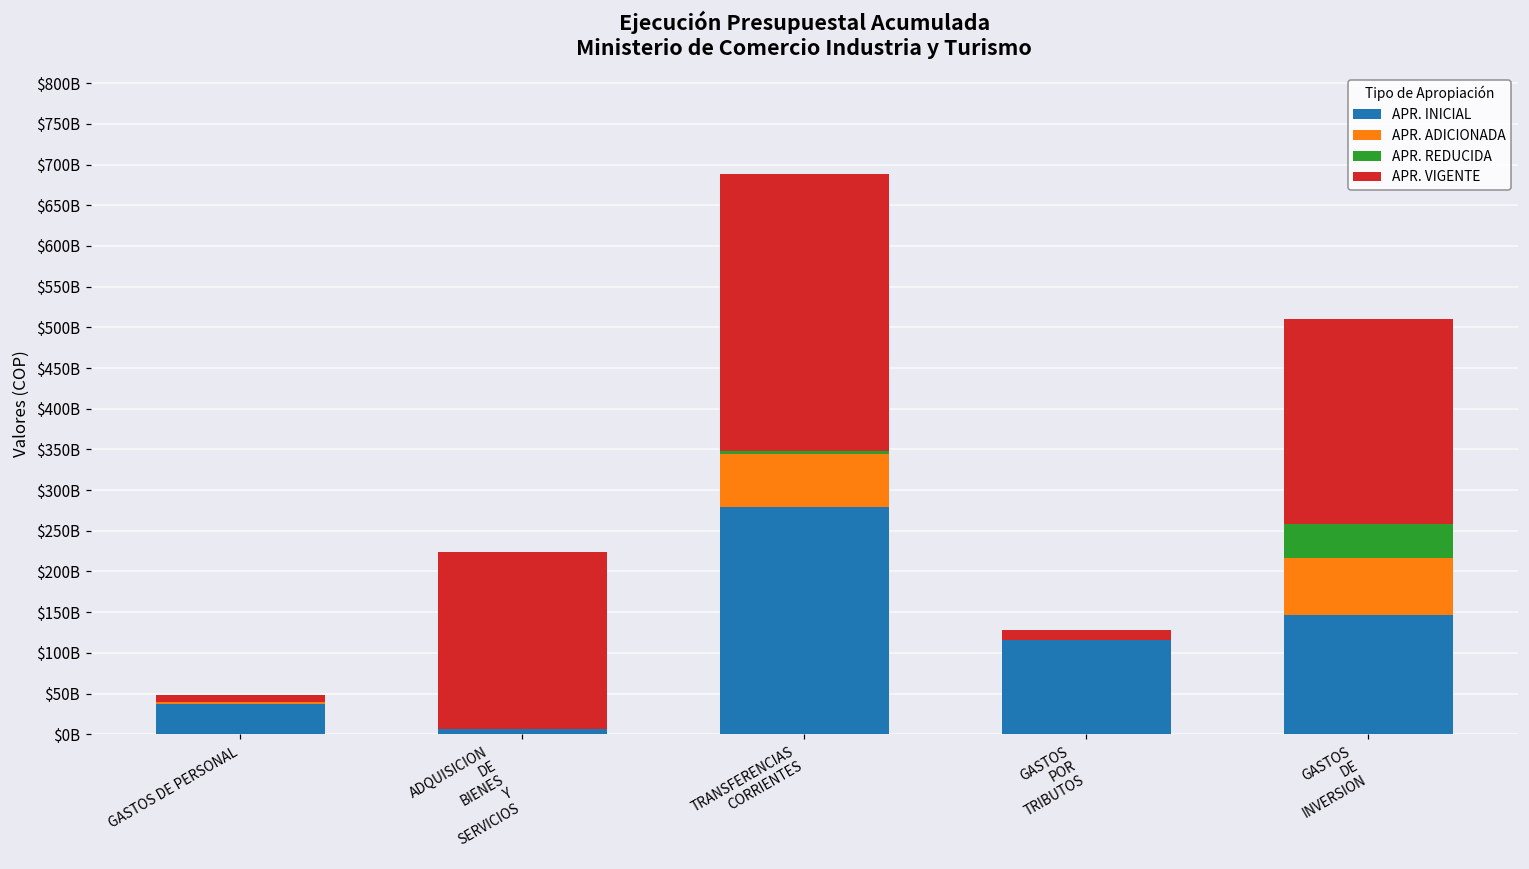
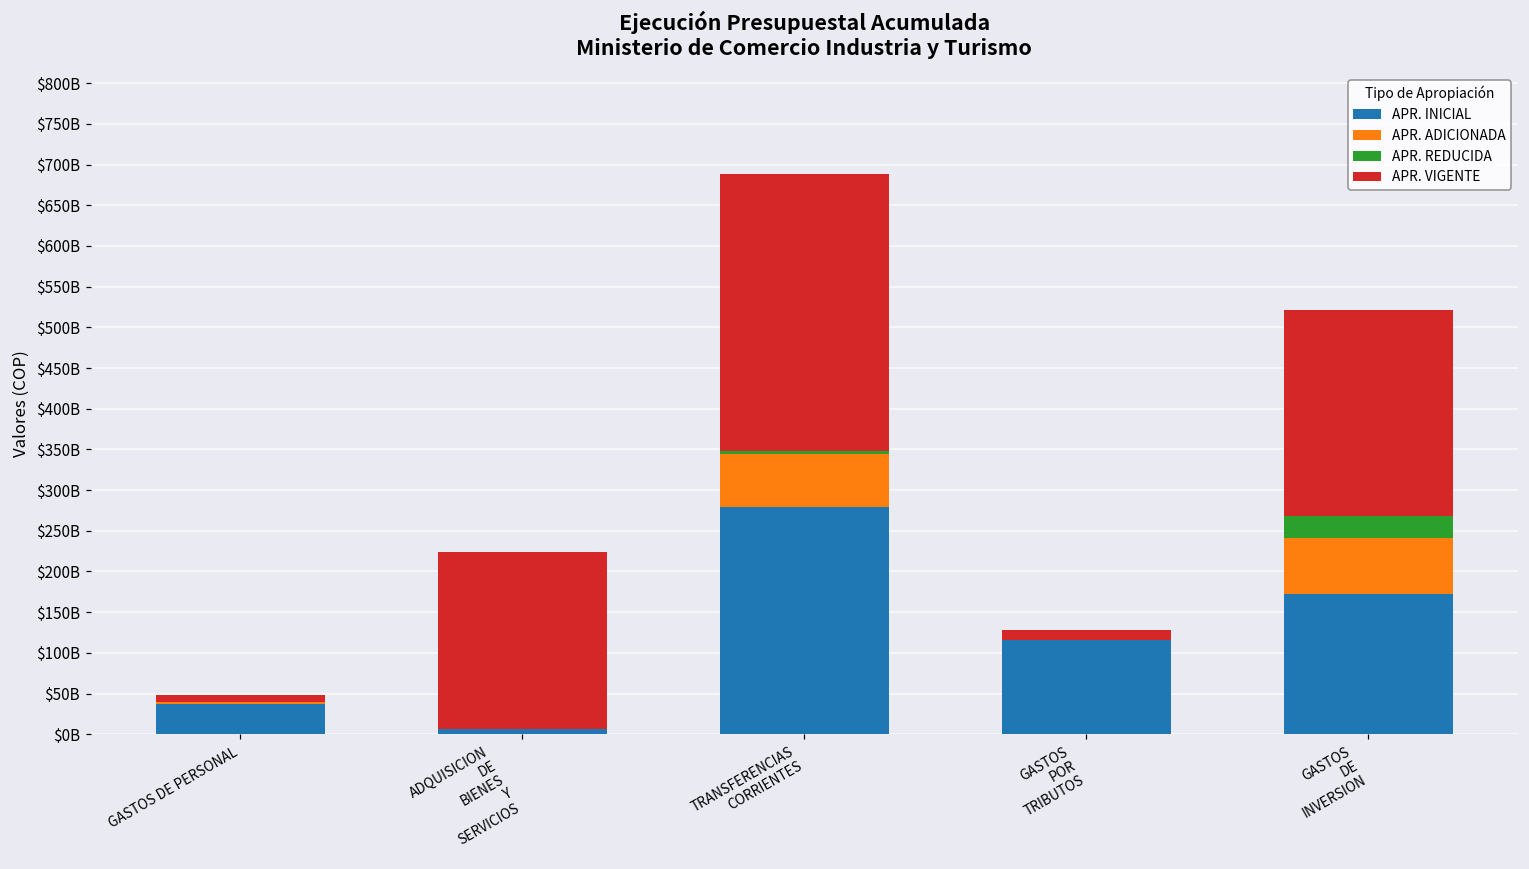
  {
    "APR. INICIAL": {
      "GASTOS DE PERSONAL": "$40000000000",
      "ADQUISICION DE BIENES Y SERVICIOS": "$10000000000",
      "TRANSFERENCIAS CORRIENTES": "$280000000000",
      "GASTOS POR TRIBUTOS": "$120000000000",
-     "GASTOS DE INVERSION": "$150000000000"
+     "GASTOS DE INVERSION": "$170000000000"
    },
    "APR. ADICIONADA": {
      "ADQUISICION DE BIENES Y SERVICIOS": "$0",
      "TRANSFERENCIAS CORRIENTES": "$70000000000",
      "GASTOS POR TRIBUTOS": "$0",
      "GASTOS DE INVERSION": "$70000000000"
    },
    "APR. REDUCIDA": {
      "ADQUISICION DE BIENES Y SERVICIOS": "$0",
      "TRANSFERENCIAS CORRIENTES": "$0",
      "GASTOS POR TRIBUTOS": "$0",
-     "GASTOS DE INVERSION": "$40000000000"
+     "GASTOS DE INVERSION": "$30000000000"
    },
    "APR. VIGENTE": {
      "GASTOS DE PERSONAL": "$10000000000",
      "ADQUISICION DE BIENES Y SERVICIOS": "$220000000000",
      "TRANSFERENCIAS CORRIENTES": "$340000000000",
      "GASTOS POR TRIBUTOS": "$10000000000",
      "GASTOS DE INVERSION": "$250000000000"
    }
  }
